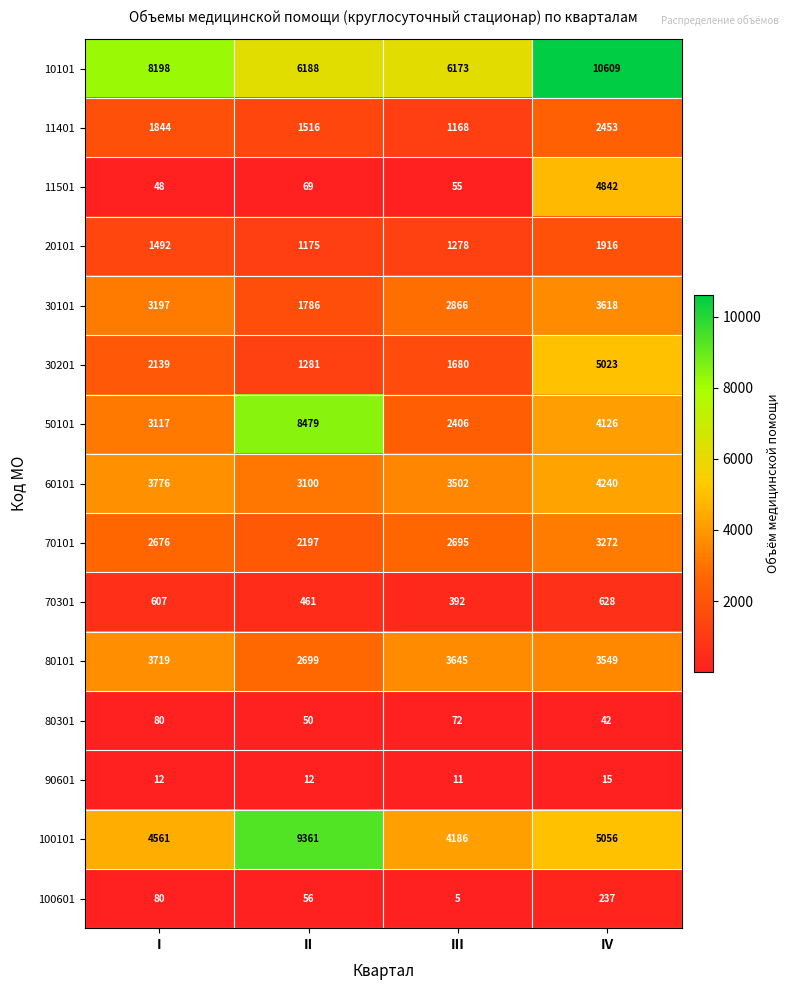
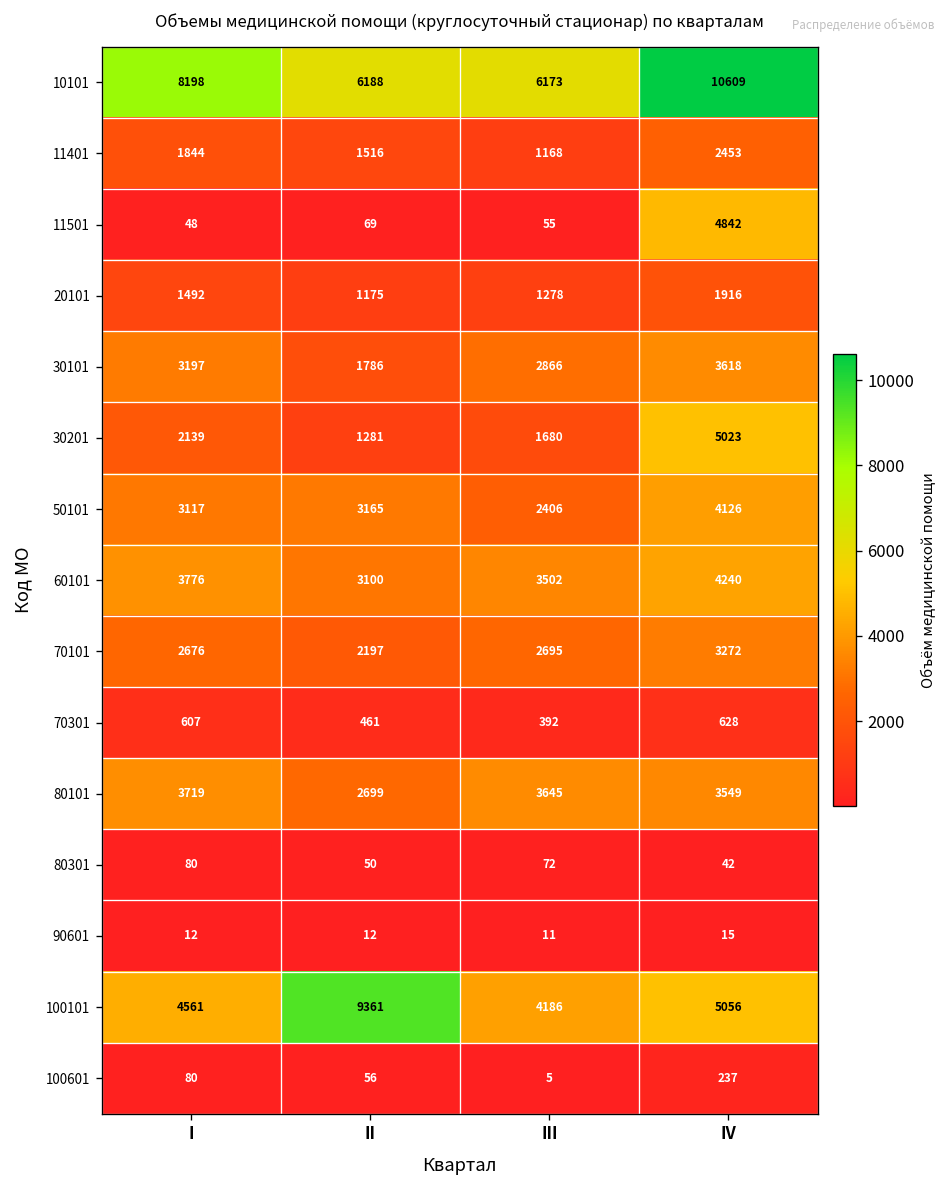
  {
    "10101": {
      "I": 8198,
      "II": 6188,
      "III": 6173,
      "IV": 10609
    },
    "11401": {
      "I": 1844,
      "II": 1516,
      "III": 1168,
      "IV": 2453
    },
    "11501": {
      "I": 48,
      "II": 69,
      "III": 55,
      "IV": 4842
    },
    "20101": {
      "I": 1492,
      "II": 1175,
      "III": 1278,
      "IV": 1916
    },
    "30101": {
      "I": 3197,
      "II": 1786,
      "III": 2866,
      "IV": 3618
    },
    "30201": {
      "I": 2139,
      "II": 1281,
      "III": 1680,
      "IV": 5023
    },
    "50101": {
      "I": 3117,
-     "II": 8479,
+     "II": 3165,
      "III": 2406,
      "IV": 4126
    },
    "60101": {
      "I": 3776,
      "II": 3100,
      "III": 3502,
      "IV": 4240
    },
    "70101": {
      "I": 2676,
      "II": 2197,
      "III": 2695,
      "IV": 3272
    },
    "70301": {
      "I": 607,
      "II": 461,
      "III": 392,
      "IV": 628
    },
    "80101": {
      "I": 3719,
      "II": 2699,
      "III": 3645,
      "IV": 3549
    },
    "80301": {
      "I": 80,
      "II": 50,
      "III": 72,
      "IV": 42
    },
    "90601": {
      "I": 12,
      "II": 12,
      "III": 11,
      "IV": 15
    },
    "100101": {
      "I": 4561,
      "II": 9361,
      "III": 4186,
      "IV": 5056
    },
    "100601": {
      "I": 80,
      "II": 56,
      "III": 5,
      "IV": 237
    }
  }
